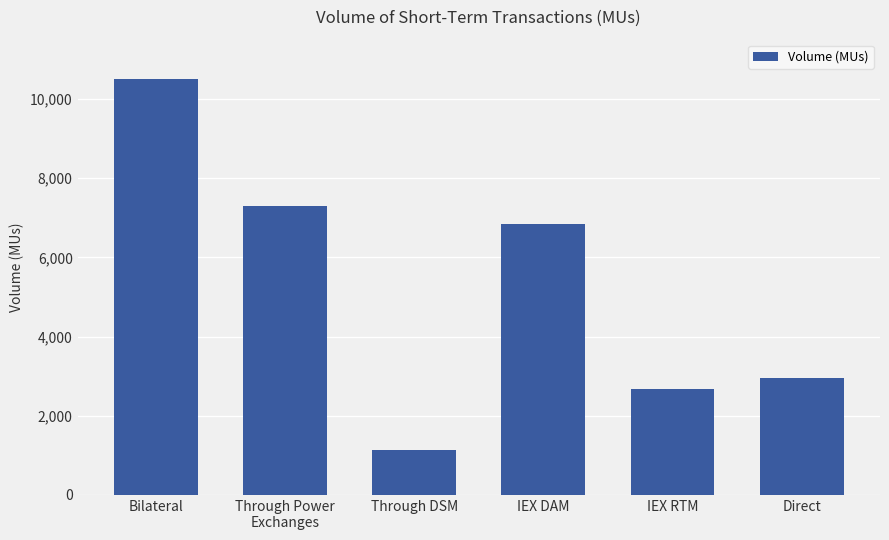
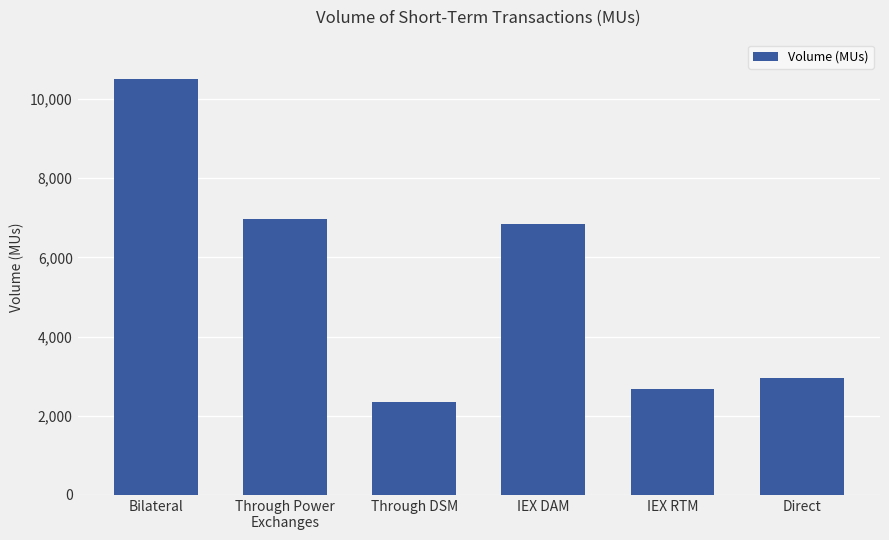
  {
    "Bilateral": "10,500",
-   "Through Power Exchanges": "7,300",
-   "Through DSM": "1,100",
+   "Through Power Exchanges": "7,000",
+   "Through DSM": "2,300",
    "IEX DAM": "6,800",
    "IEX RTM": "2,700",
    "Direct": "2,900"
  }
